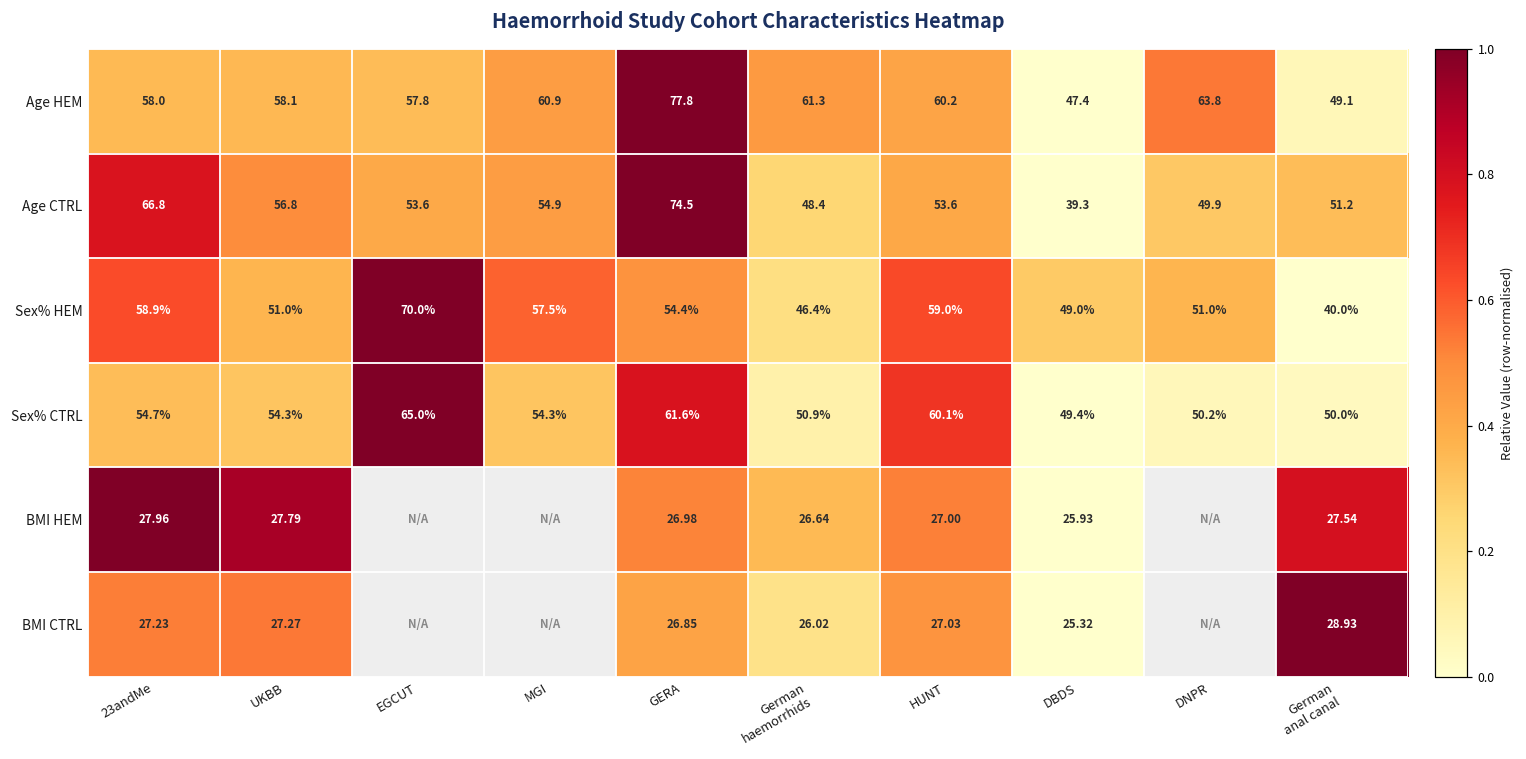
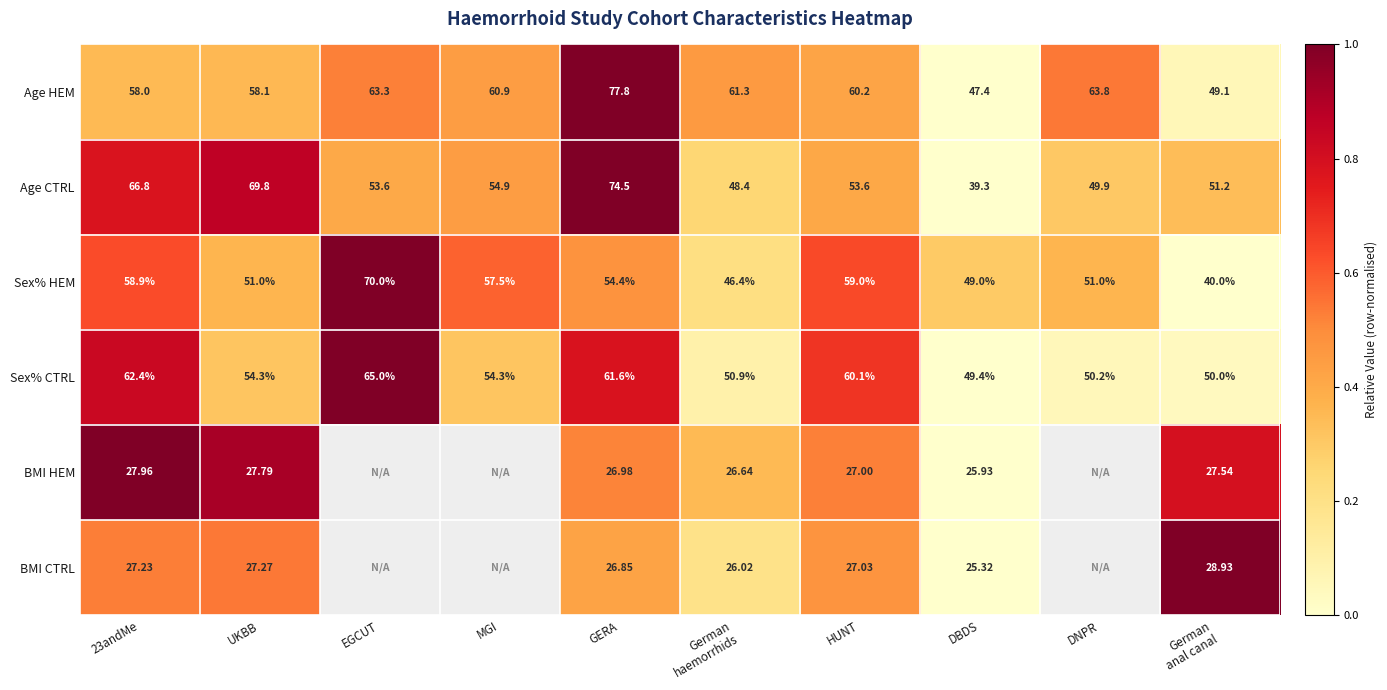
  {
    "Age HEM": {
      "23andMe": "58.0",
      "UKBB": "58.1",
-     "EGCUT": "57.8",
+     "EGCUT": "63.3",
      "MGI": "60.9",
      "GERA": "77.8",
      "German haemorrhids": "61.3",
      "HUNT": "60.2",
      "DBDS": "47.4",
      "DNPR": "63.8",
      "German anal canal": "49.1"
    },
    "Age CTRL": {
      "23andMe": "66.8",
-     "UKBB": "56.8",
+     "UKBB": "69.8",
      "EGCUT": "53.6",
      "MGI": "54.9",
      "GERA": "74.5",
      "German haemorrhids": "48.4",
      "HUNT": "53.6",
      "DBDS": "39.3",
      "DNPR": "49.9",
      "German anal canal": "51.2"
    },
    "Sex% HEM": {
      "23andMe": "58.9%",
      "UKBB": "51.0%",
      "EGCUT": "70.0%",
      "MGI": "57.5%",
      "GERA": "54.4%",
      "German haemorrhids": "46.4%",
      "HUNT": "59.0%",
      "DBDS": "49.0%",
      "DNPR": "51.0%",
      "German anal canal": "40.0%"
    },
    "Sex% CTRL": {
-     "23andMe": "54.7%",
+     "23andMe": "62.4%",
      "UKBB": "54.3%",
      "EGCUT": "65.0%",
      "MGI": "54.3%",
      "GERA": "61.6%",
      "German haemorrhids": "50.9%",
      "HUNT": "60.1%",
      "DBDS": "49.4%",
      "DNPR": "50.2%",
      "German anal canal": "50.0%"
    },
    "BMI HEM": {
      "23andMe": "27.96",
      "UKBB": "27.79",
      "GERA": "26.98",
      "German haemorrhids": "26.64",
      "HUNT": "27.00",
      "DBDS": "25.93",
      "German anal canal": "27.54"
    },
    "BMI CTRL": {
      "23andMe": "27.23",
      "UKBB": "27.27",
      "GERA": "26.85",
      "German haemorrhids": "26.02",
      "HUNT": "27.03",
      "DBDS": "25.32",
      "German anal canal": "28.93"
    }
  }
